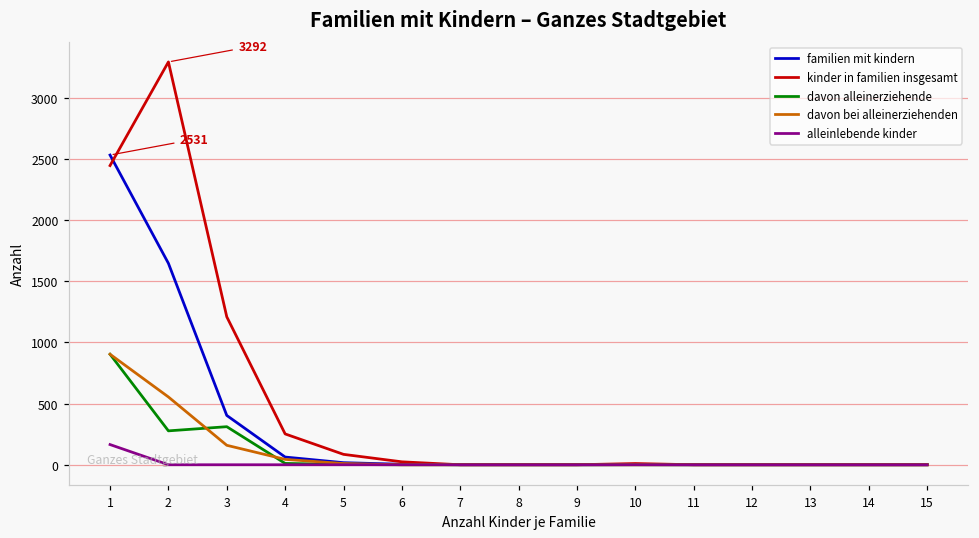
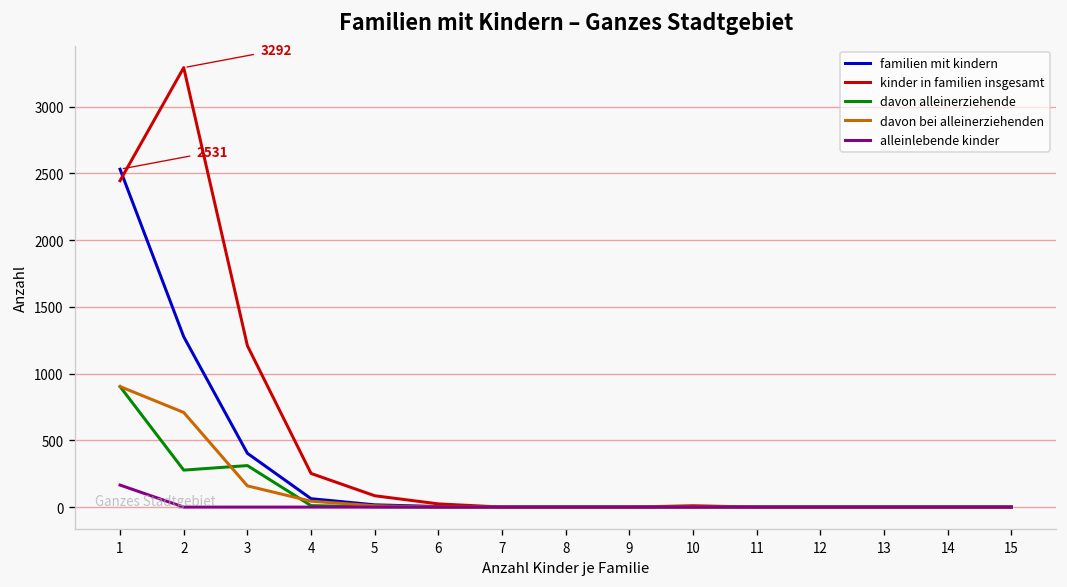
  {
    "familien mit kindern": {
-     "2": 1650,
+     "2": 1280,
      "3": 400
    },
    "kinder in familien insgesamt": {
      "2": 3292
    },
    "davon alleinerziehende": {
      "2": 280,
      "3": 310
    },
    "davon bei alleinerziehenden": {
-     "2": 550,
+     "2": 710,
      "3": 160
    },
    "alleinlebende kinder": {
      "1": 170,
      "2": 0,
      "3": 0
    }
  }
